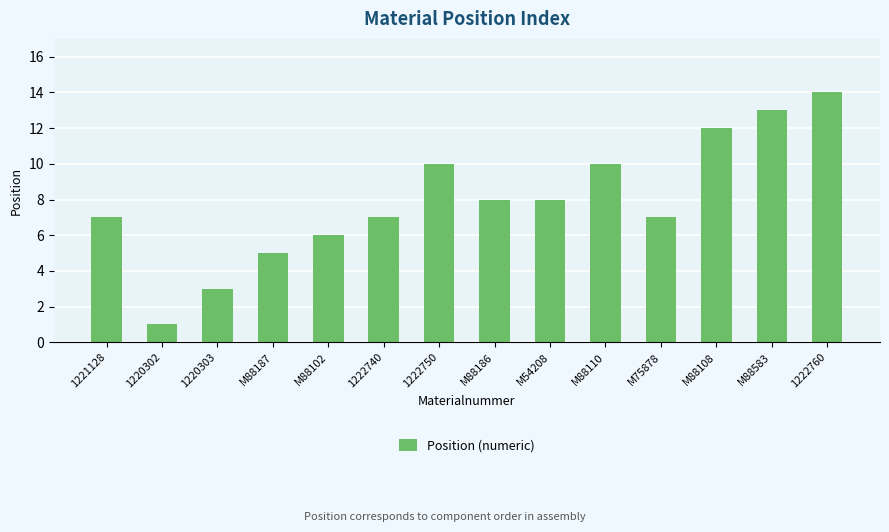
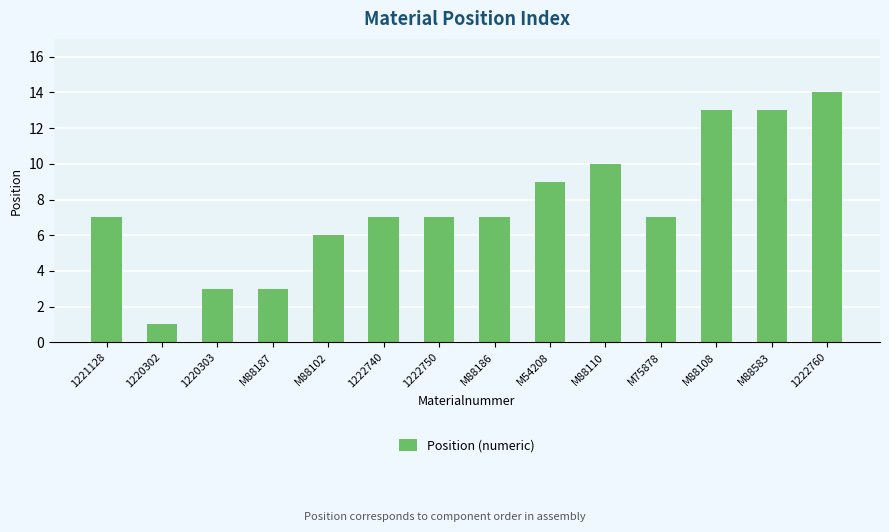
  {
    "1221128": 7,
    "1220302": 1,
    "1220303": 3,
-   "M88187": 5,
+   "M88187": 3,
    "M88102": 6,
    "1222740": 7,
-   "1222750": 10,
-   "M88186": 8,
-   "M54208": 8,
+   "1222750": 7,
+   "M88186": 7,
+   "M54208": 9,
    "M88110": 10,
    "M75878": 7,
-   "M88108": 12,
+   "M88108": 13,
    "M88583": 13,
    "1222760": 14
  }
